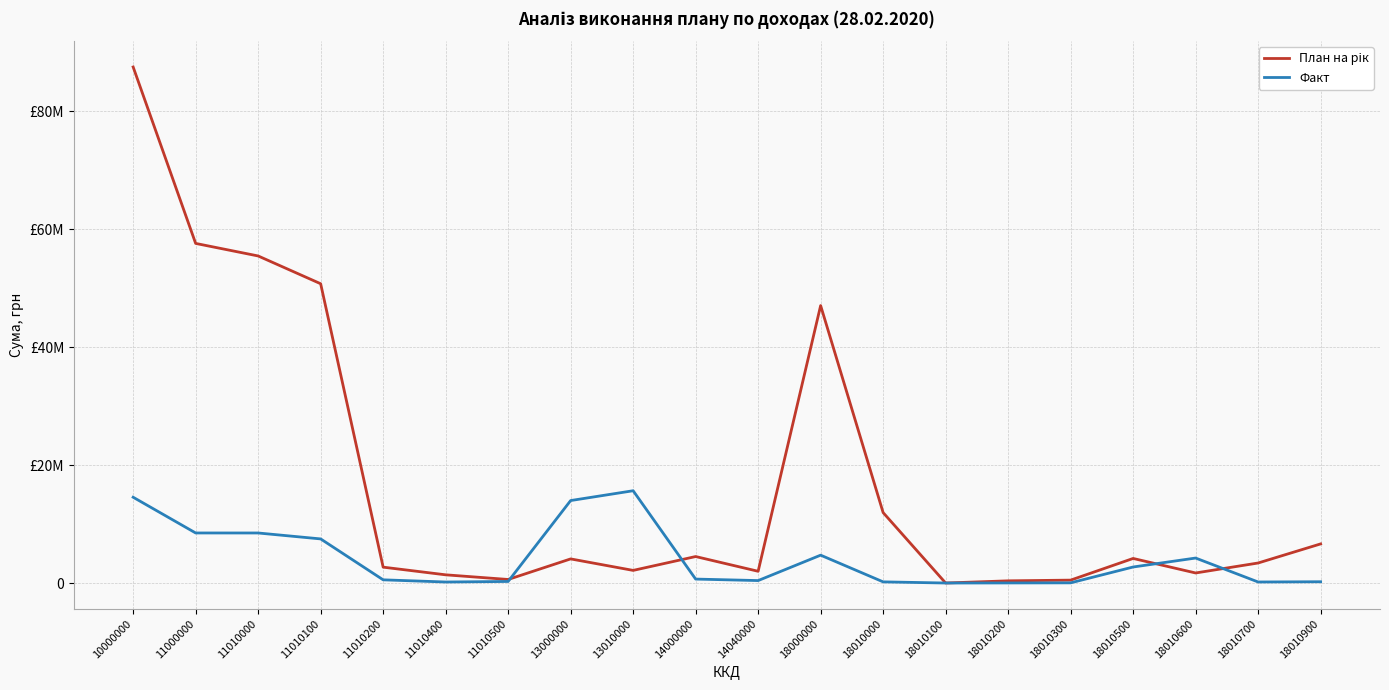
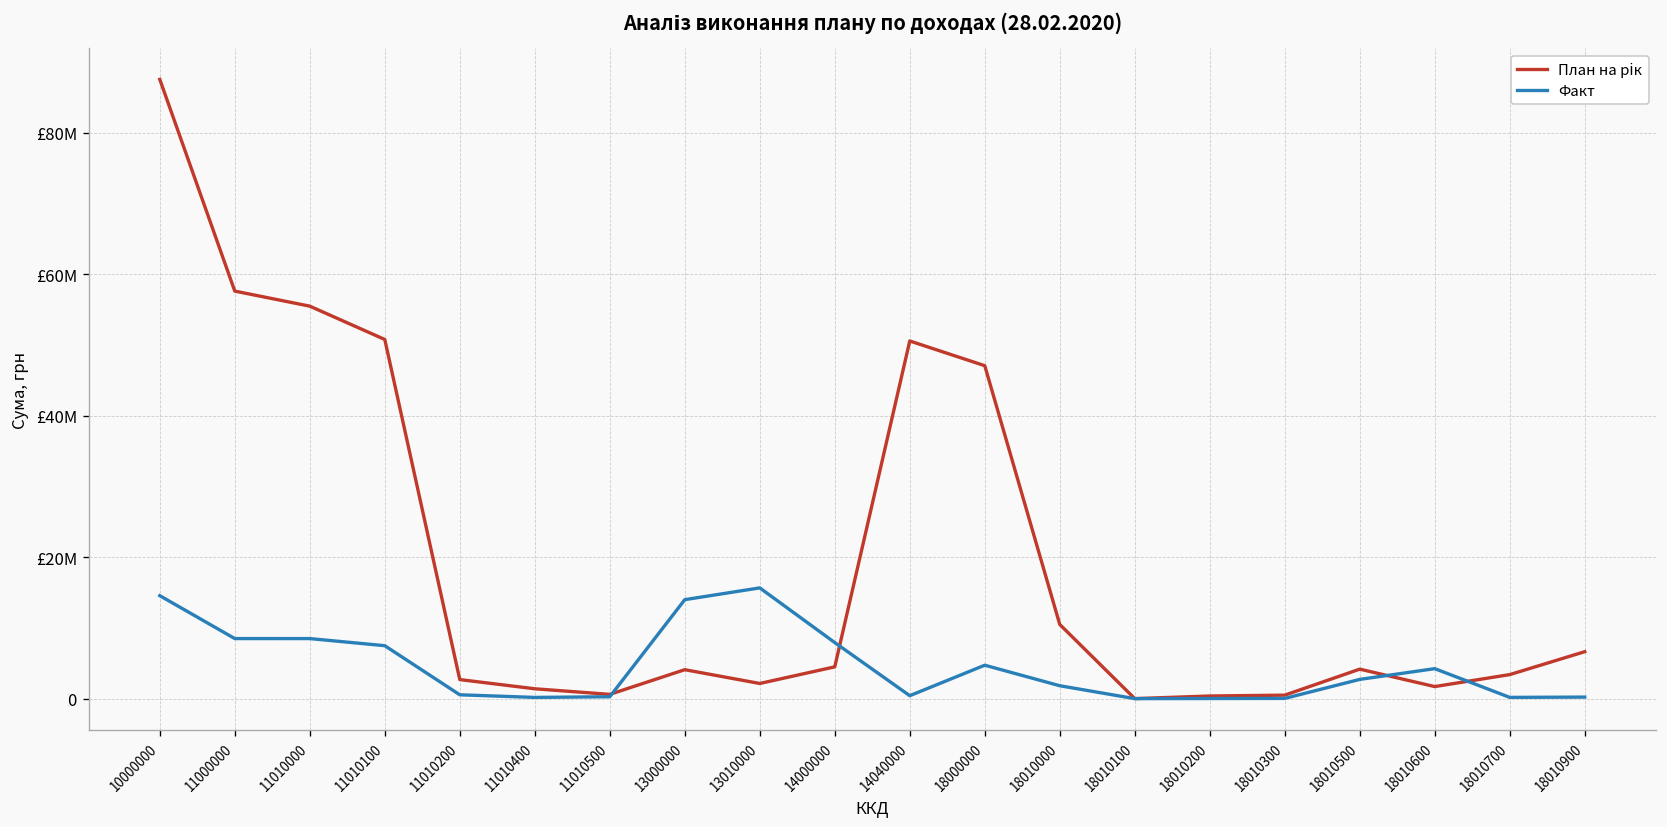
  {
    "План на рік": {
      "10000000": "£88000000",
      "11000000": "£58000000",
      "11010000": "£55000000",
      "11010100": "£51000000",
      "11010200": "£3000000",
      "11010400": "£1000000",
      "13000000": "£4000000",
      "13010000": "£2000000",
      "14000000": "£5000000",
-     "14040000": "£2000000",
+     "14040000": "£51000000",
      "18000000": "£47000000",
-     "18010000": "£12000000",
+     "18010000": "£10000000",
      "18010300": "£1000000",
      "18010500": "£4000000",
      "18010600": "£2000000",
      "18010700": "£3000000",
      "18010900": "£7000000"
    },
    "Факт": {
      "10000000": "£15000000",
      "11000000": "£8000000",
      "11010000": "£8000000",
      "11010100": "£7000000",
      "11010200": "£1000000",
      "11010400": "£0",
      "13000000": "£14000000",
      "13010000": "£16000000",
-     "14000000": "£1000000",
+     "14000000": "£8000000",
      "14040000": "£0",
      "18000000": "£5000000",
-     "18010000": "£0",
+     "18010000": "£2000000",
      "18010300": "£0",
      "18010500": "£3000000",
      "18010600": "£4000000",
      "18010700": "£0",
      "18010900": "£0"
    }
  }
